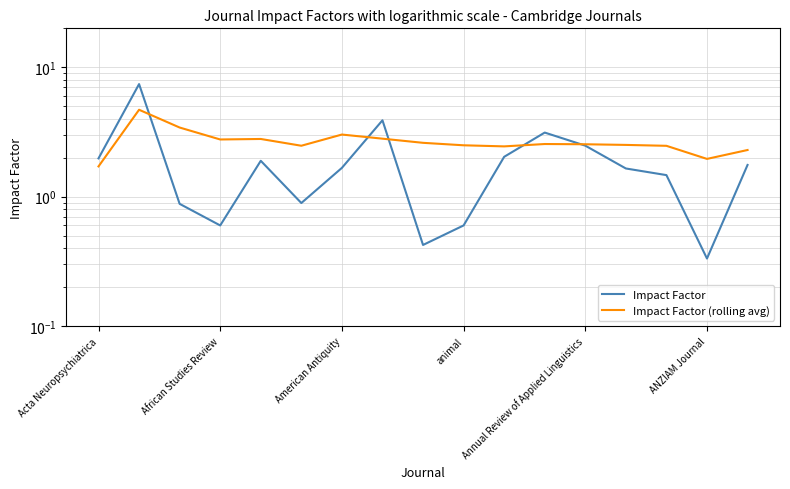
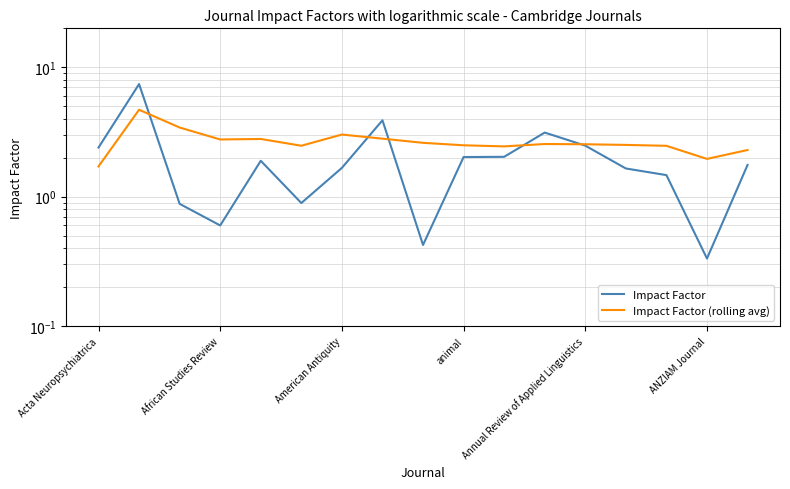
  {
    "Impact Factor": {
-     "Acta Neuropsychiatrica": 2.0,
+     "Acta Neuropsychiatrica": 2.4,
      "African Studies Review": 0.6,
      "American Antiquity": 1.7,
-     "animal": 0.6,
+     "animal": 2.0,
      "ANZIAM Journal": 0.33
    },
    "Impact Factor (rolling avg)": {
      "Acta Neuropsychiatrica": 1.7,
      "African Studies Review": 2.8,
      "American Antiquity": 3.0,
      "animal": 2.5,
      "ANZIAM Journal": 2.0
    }
  }
